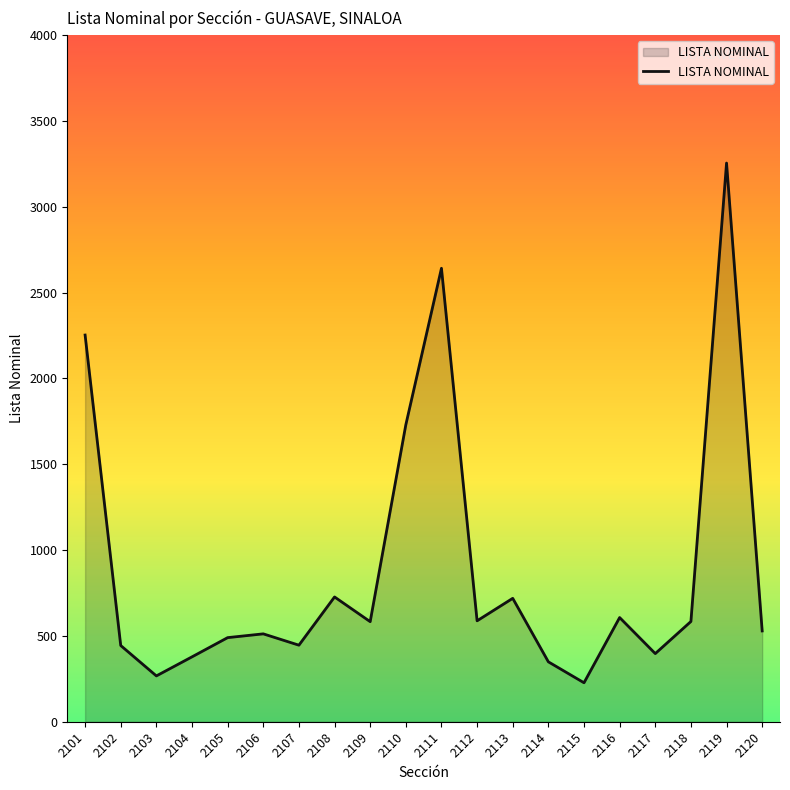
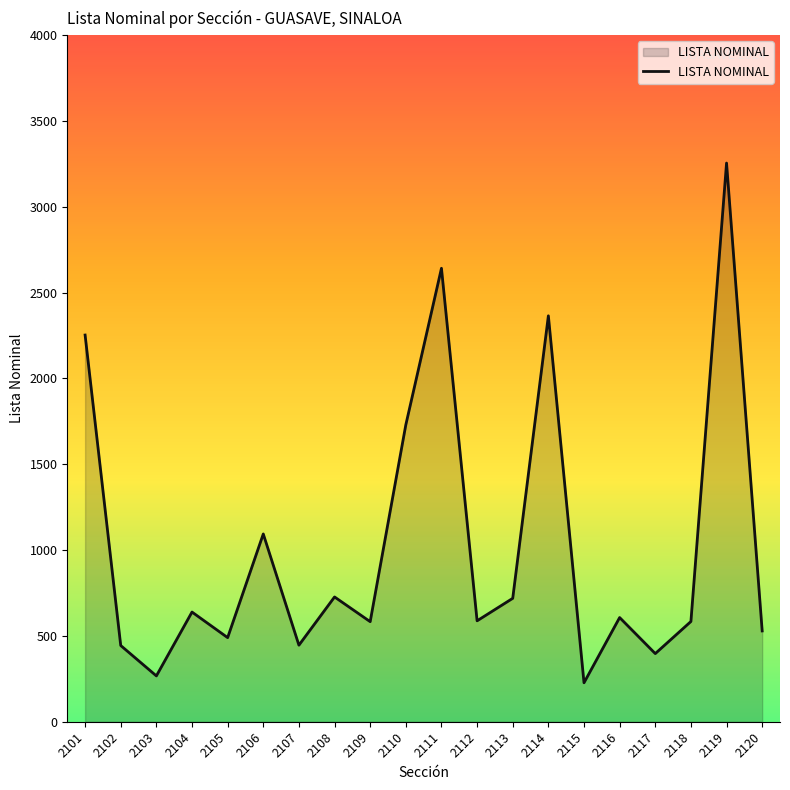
  {
    "2101": 2250,
    "2102": 440,
    "2103": 270,
-   "2104": 380,
+   "2104": 640,
    "2105": 490,
-   "2106": 510,
+   "2106": 1090,
    "2107": 450,
    "2108": 730,
    "2109": 580,
    "2110": 1730,
    "2111": 2640,
    "2112": 590,
    "2113": 720,
-   "2114": 350,
+   "2114": 2370,
    "2115": 230,
    "2116": 610,
    "2117": 400,
    "2118": 580,
    "2119": 3260,
    "2120": 530
  }
